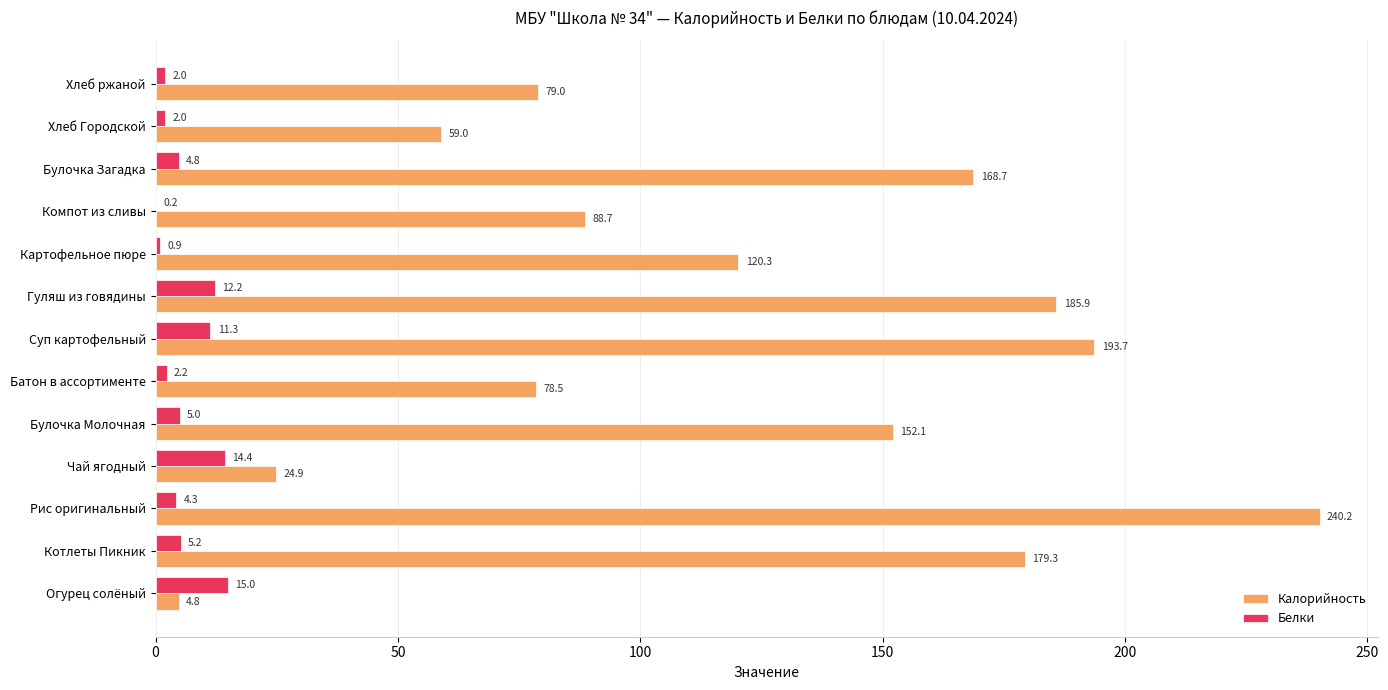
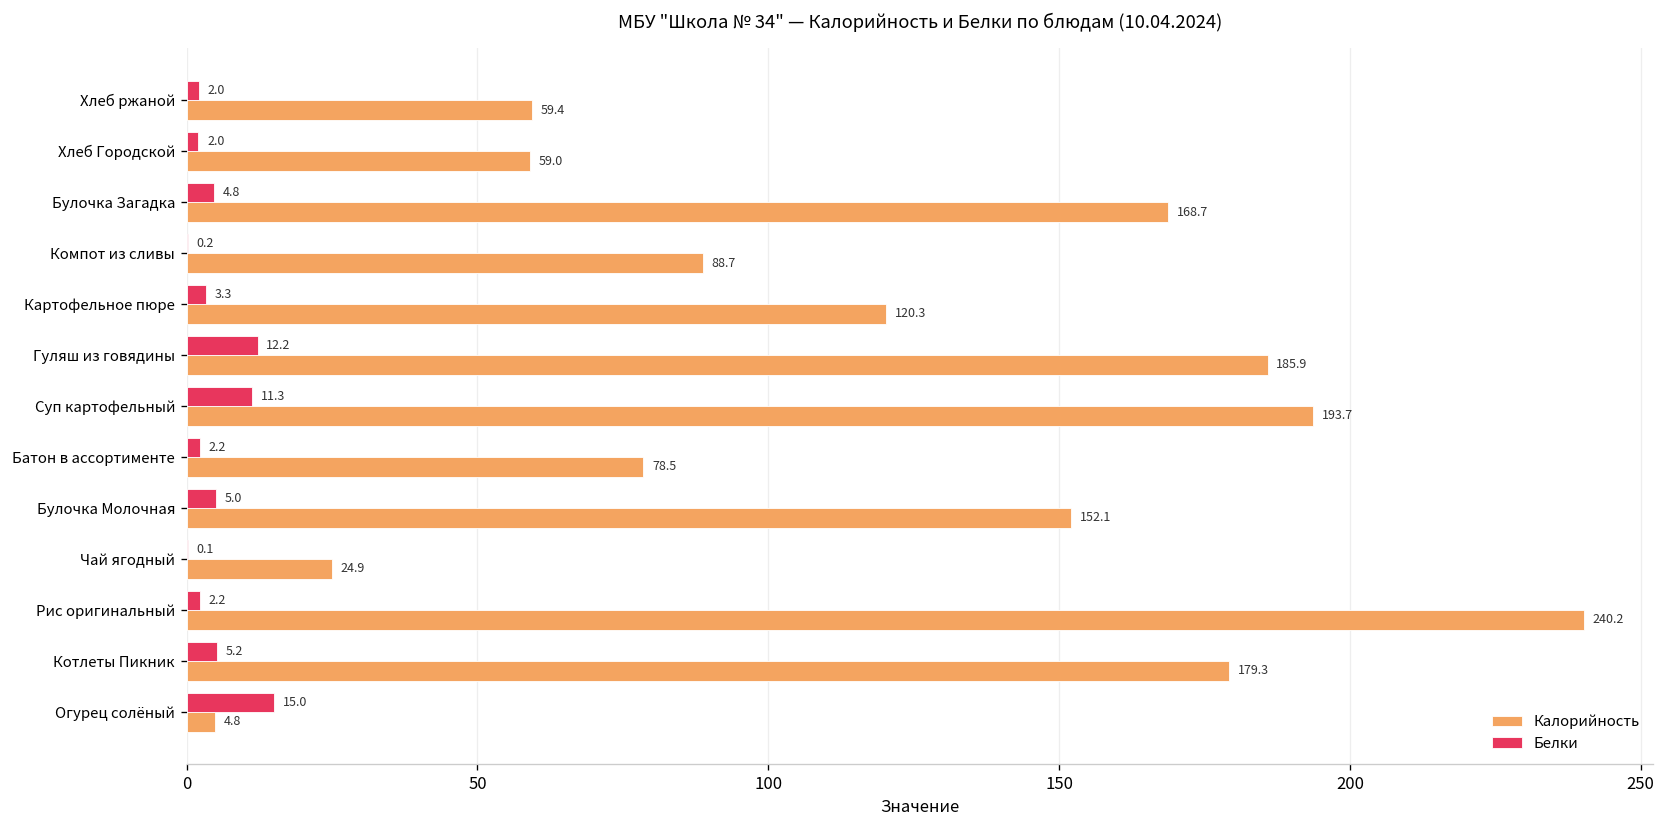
  {
    "Калорийность": {
-     "Хлеб ржаной": 79.0,
+     "Хлеб ржаной": 59.4,
      "Хлеб Городской": 59.0,
      "Булочка Загадка": 168.7,
      "Компот из сливы": 88.7,
      "Картофельное пюре": 120.3,
      "Гуляш из говядины": 185.9,
      "Суп картофельный": 193.7,
      "Батон в ассортименте": 78.5,
      "Булочка Молочная": 152.1,
      "Чай ягодный": 24.9,
      "Рис оригинальный": 240.2,
      "Котлеты Пикник": 179.3,
      "Огурец солёный": 4.8
    },
    "Белки": {
      "Хлеб ржаной": 2.0,
      "Хлеб Городской": 2.0,
      "Булочка Загадка": 4.8,
      "Компот из сливы": 0.2,
-     "Картофельное пюре": 0.9,
+     "Картофельное пюре": 3.3,
      "Гуляш из говядины": 12.2,
      "Суп картофельный": 11.3,
      "Батон в ассортименте": 2.2,
      "Булочка Молочная": 5.0,
-     "Чай ягодный": 14.4,
-     "Рис оригинальный": 4.3,
+     "Чай ягодный": 0.1,
+     "Рис оригинальный": 2.2,
      "Котлеты Пикник": 5.2,
      "Огурец солёный": 15.0
    }
  }
